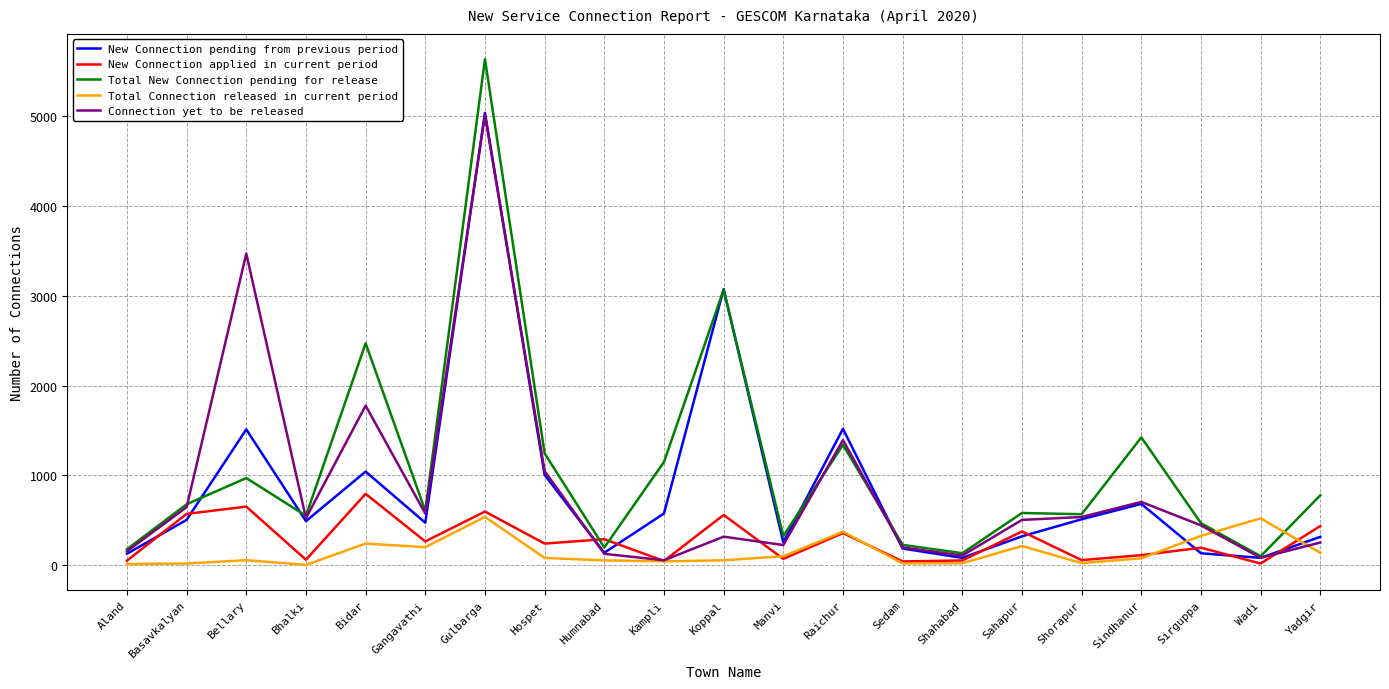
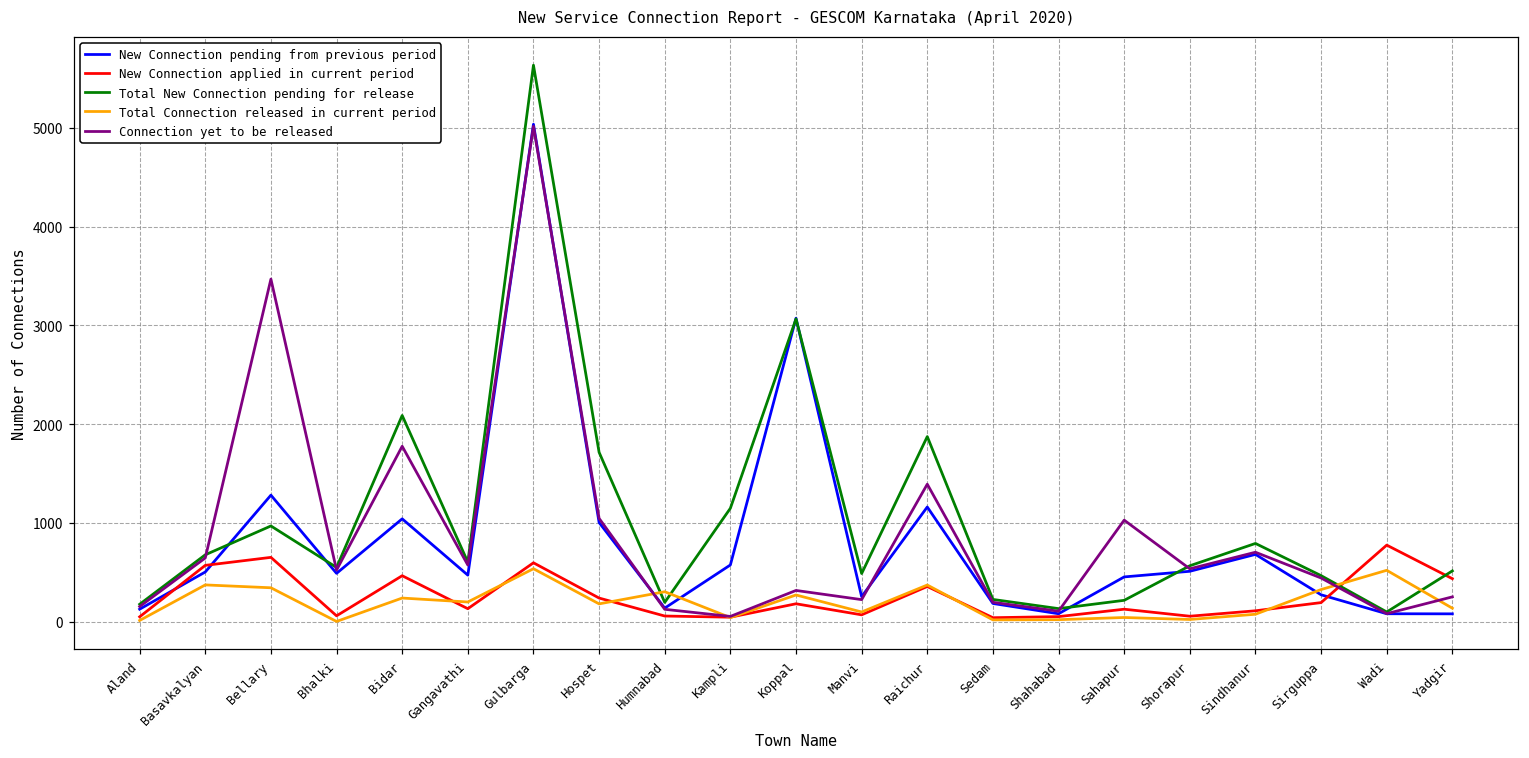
  {
    "New Connection pending from previous period": {
      "Basavkalyan": 500,
-     "Bellary": 1500,
+     "Bellary": 1300,
      "Bhalki": 500,
      "Bidar": 1000,
      "Gangavathi": 500,
      "Hospet": 1000,
      "Kampli": 600,
      "Manvi": 300,
-     "Raichur": 1500,
-     "Sahapur": 300,
-     "Sirguppa": 100,
-     "Yadgir": 300
+     "Raichur": 1200,
+     "Sahapur": 500,
+     "Sirguppa": 300,
+     "Yadgir": 100
    },
    "New Connection applied in current period": {
      "Aland": 100,
      "Basavkalyan": 600,
      "Bellary": 700,
      "Bhalki": 100,
-     "Bidar": 800,
-     "Gangavathi": 300,
+     "Bidar": 500,
+     "Gangavathi": 100,
      "Gulbarga": 600,
      "Hospet": 200,
-     "Humnabad": 300,
-     "Koppal": 600,
+     "Humnabad": 100,
+     "Koppal": 200,
      "Manvi": 100,
      "Shahabad": 100,
-     "Sahapur": 400,
+     "Sahapur": 100,
      "Shorapur": 100,
      "Sindhanur": 100,
      "Sirguppa": 200,
-     "Wadi": 0,
+     "Wadi": 800,
      "Yadgir": 400
    },
    "Total New Connection pending for release": {
      "Basavkalyan": 700,
      "Bellary": 1000,
-     "Bidar": 2500,
+     "Bidar": 2100,
      "Gangavathi": 600,
      "Gulbarga": 5600,
-     "Hospet": 1200,
+     "Hospet": 1700,
      "Humnabad": 200,
      "Kampli": 1100,
-     "Manvi": 300,
-     "Raichur": 1300,
+     "Manvi": 500,
+     "Raichur": 1900,
      "Sedam": 200,
-     "Sahapur": 600,
+     "Sahapur": 200,
      "Shorapur": 600,
-     "Sindhanur": 1400,
-     "Yadgir": 800
+     "Sindhanur": 800,
+     "Yadgir": 500
    },
    "Total Connection released in current period": {
      "Aland": 0,
-     "Basavkalyan": 0,
-     "Bellary": 100,
+     "Basavkalyan": 400,
+     "Bellary": 300,
      "Bhalki": 0,
      "Bidar": 200,
      "Gangavathi": 200,
      "Gulbarga": 500,
-     "Hospet": 100,
-     "Humnabad": 100,
-     "Koppal": 100,
+     "Hospet": 200,
+     "Humnabad": 300,
+     "Koppal": 300,
      "Manvi": 100,
      "Shahabad": 0,
-     "Sahapur": 200,
+     "Sahapur": 0,
      "Shorapur": 0,
      "Sindhanur": 100,
      "Sirguppa": 300,
      "Wadi": 500,
      "Yadgir": 100
    },
    "Connection yet to be released": {
      "Basavkalyan": 600,
      "Bellary": 3500,
      "Bidar": 1800,
      "Gangavathi": 600,
      "Hospet": 1000,
      "Koppal": 300,
      "Manvi": 200,
      "Raichur": 1400,
-     "Sahapur": 500,
+     "Sahapur": 1000,
      "Yadgir": 300
    }
  }
